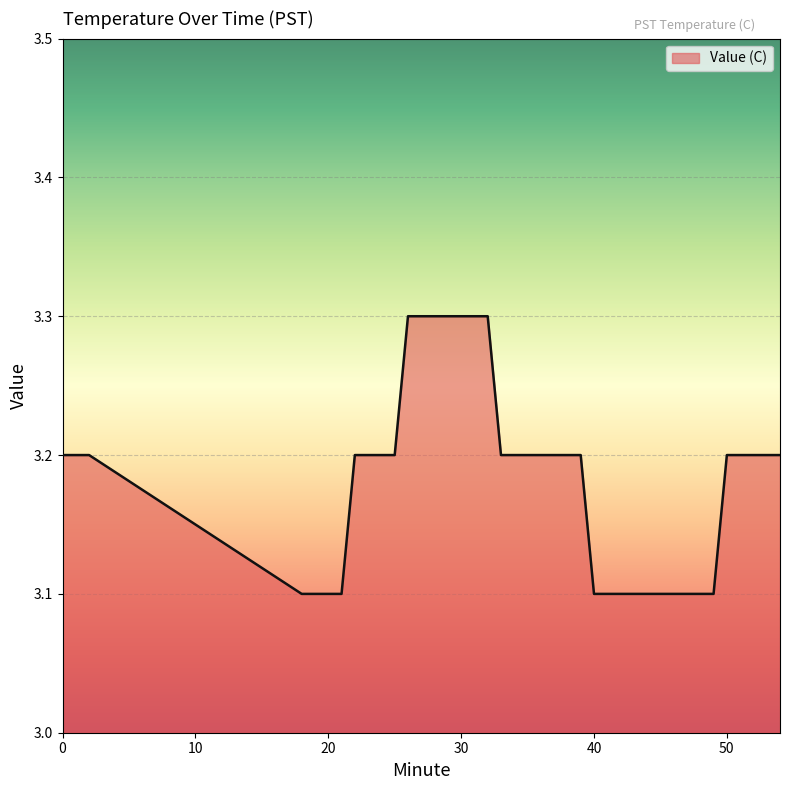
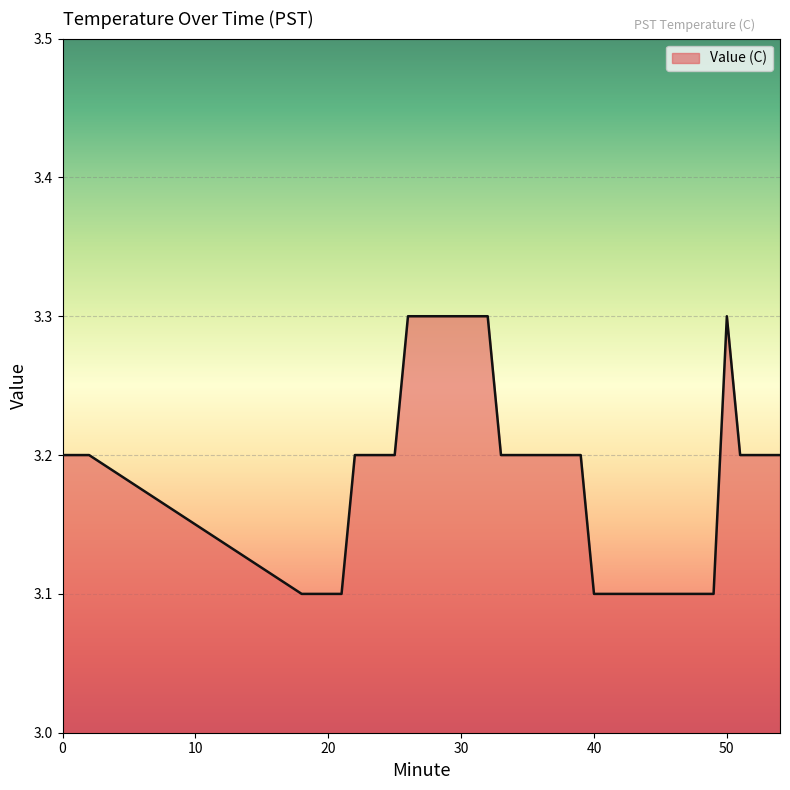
  {
    "0": 3.2,
    "20": 3.1,
    "30": 3.3,
    "40": 3.1,
-   "50": 3.2
+   "50": 3.3
  }
